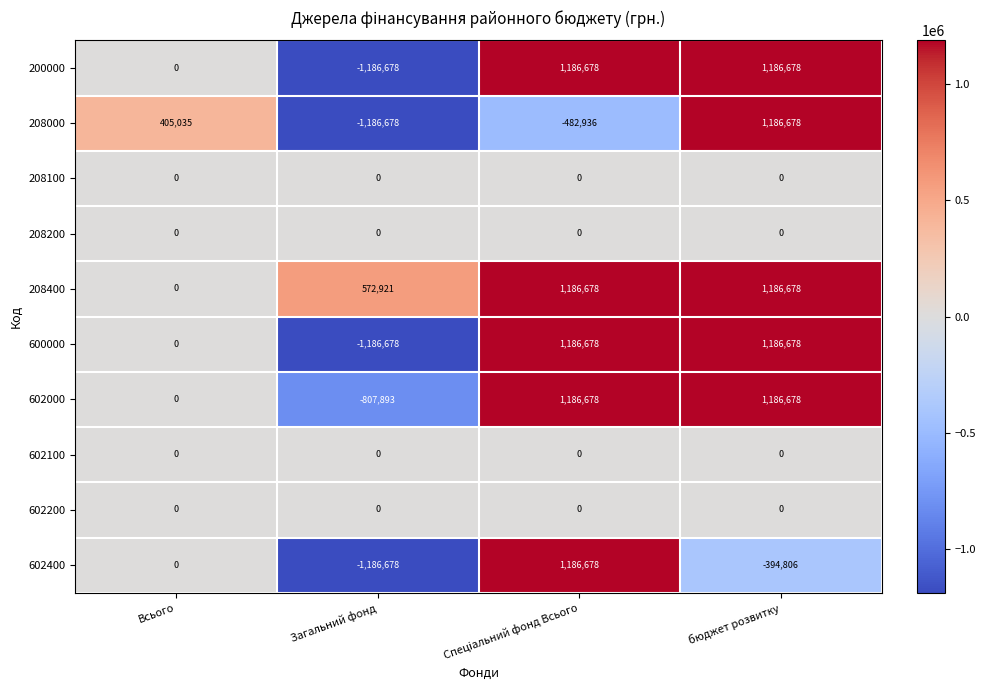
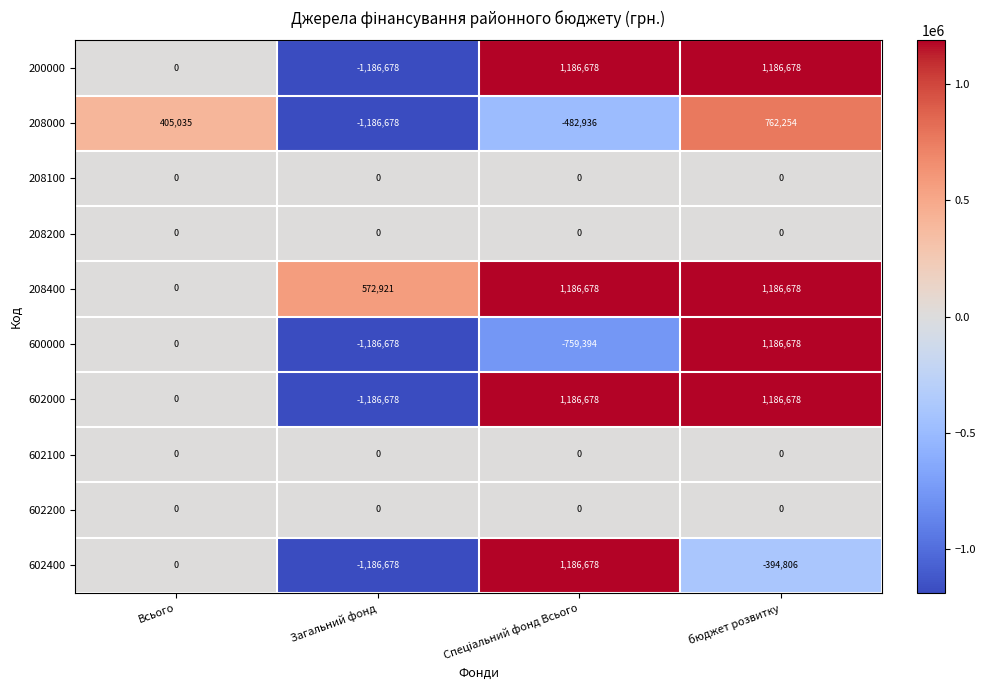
  {
    "200000": {
      "Всього": "0",
      "Загальний фонд": "-1,186,678",
      "Спеціальний фонд Всього": "1,186,678",
      "бюджет розвитку": "1,186,678"
    },
    "208000": {
      "Всього": "405,035",
      "Загальний фонд": "-1,186,678",
      "Спеціальний фонд Всього": "-482,936",
-     "бюджет розвитку": "1,186,678"
+     "бюджет розвитку": "762,254"
    },
    "208100": {
      "Всього": "0",
      "Загальний фонд": "0",
      "Спеціальний фонд Всього": "0",
      "бюджет розвитку": "0"
    },
    "208200": {
      "Всього": "0",
      "Загальний фонд": "0",
      "Спеціальний фонд Всього": "0",
      "бюджет розвитку": "0"
    },
    "208400": {
      "Всього": "0",
      "Загальний фонд": "572,921",
      "Спеціальний фонд Всього": "1,186,678",
      "бюджет розвитку": "1,186,678"
    },
    "600000": {
      "Всього": "0",
      "Загальний фонд": "-1,186,678",
-     "Спеціальний фонд Всього": "1,186,678",
+     "Спеціальний фонд Всього": "-759,394",
      "бюджет розвитку": "1,186,678"
    },
    "602000": {
      "Всього": "0",
-     "Загальний фонд": "-807,893",
+     "Загальний фонд": "-1,186,678",
      "Спеціальний фонд Всього": "1,186,678",
      "бюджет розвитку": "1,186,678"
    },
    "602100": {
      "Всього": "0",
      "Загальний фонд": "0",
      "Спеціальний фонд Всього": "0",
      "бюджет розвитку": "0"
    },
    "602200": {
      "Всього": "0",
      "Загальний фонд": "0",
      "Спеціальний фонд Всього": "0",
      "бюджет розвитку": "0"
    },
    "602400": {
      "Всього": "0",
      "Загальний фонд": "-1,186,678",
      "Спеціальний фонд Всього": "1,186,678",
      "бюджет розвитку": "-394,806"
    }
  }
